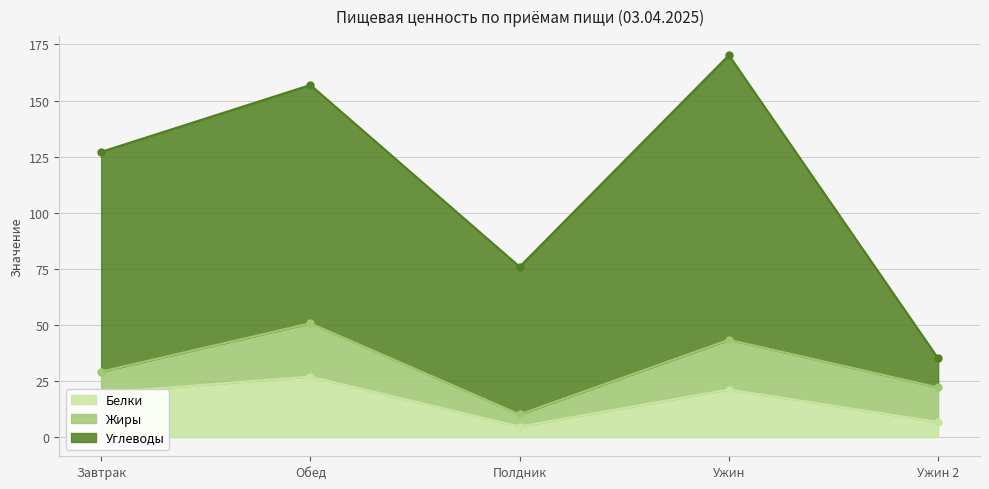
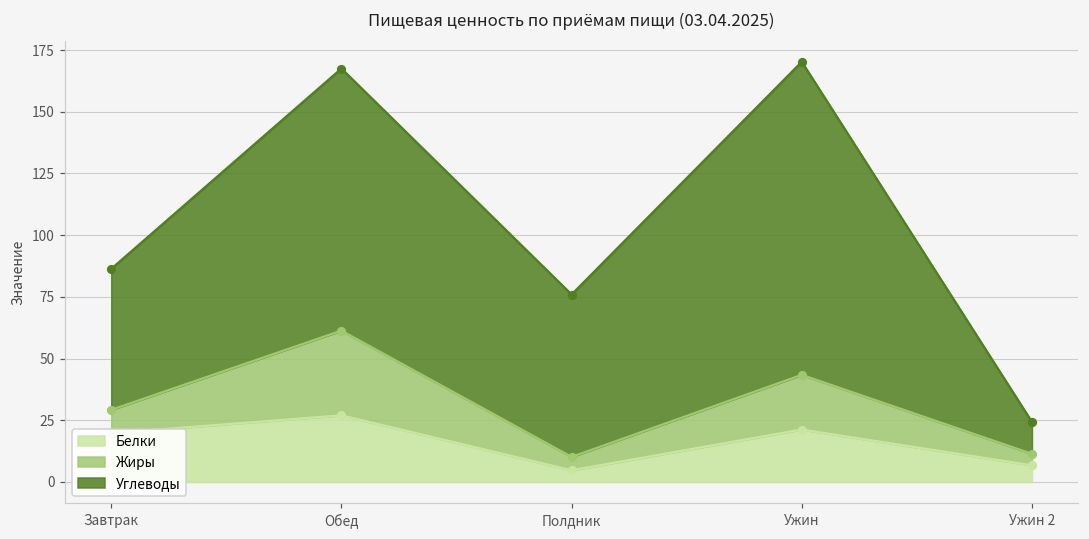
  {
    "Белки": {
      "Обед": 27,
      "Полдник": 5,
      "Ужин": 21,
      "Ужин 2": 7
    },
    "Жиры": {
      "Завтрак": 9,
-     "Обед": 24,
+     "Обед": 34,
      "Полдник": 5,
      "Ужин": 22,
-     "Ужин 2": 15
+     "Ужин 2": 5
    },
    "Углеводы": {
-     "Завтрак": 98,
+     "Завтрак": 57,
      "Обед": 106,
      "Полдник": 66,
      "Ужин": 127,
      "Ужин 2": 13
    }
  }
